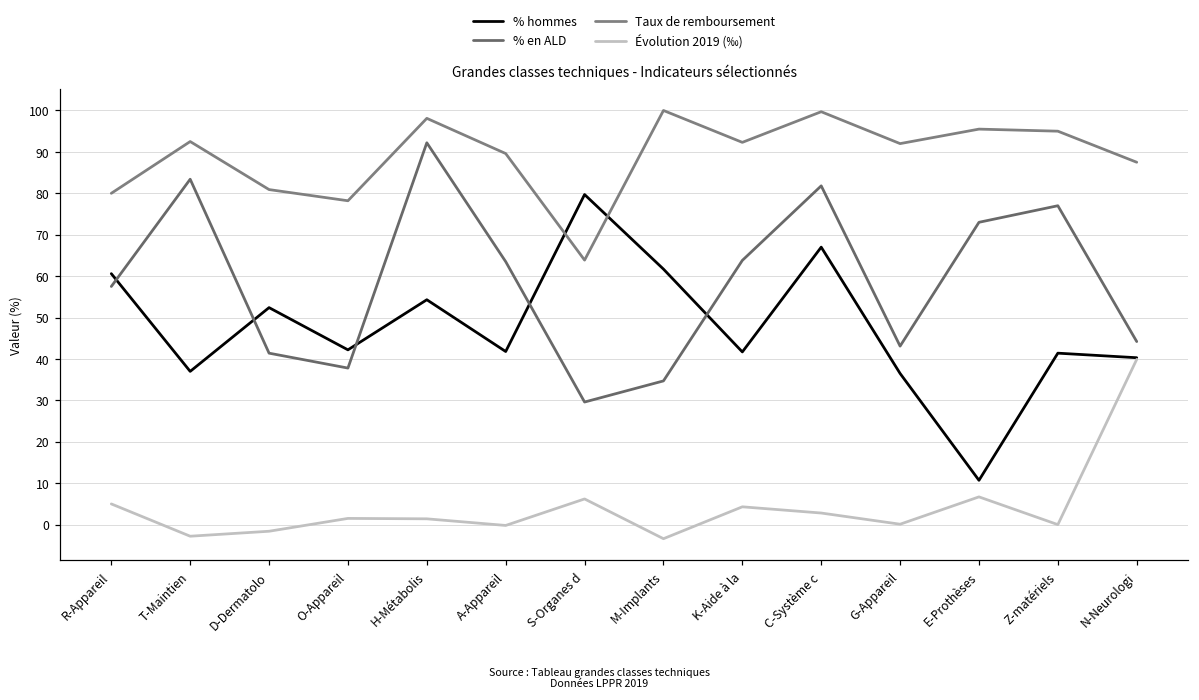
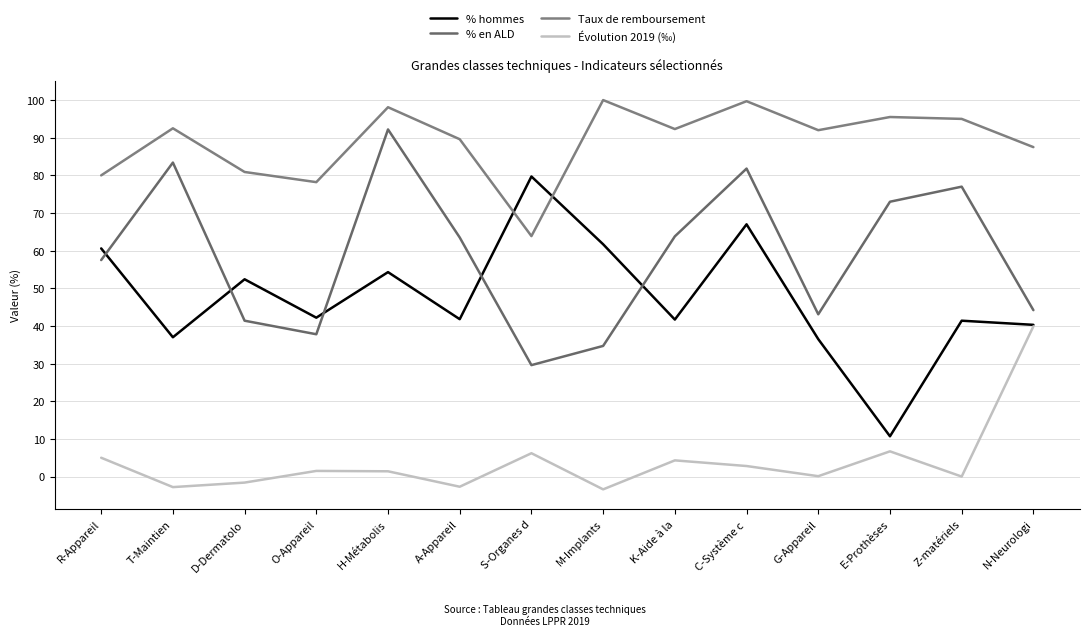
  {
    "% hommes": {
      "R-Appareil": 61,
      "T-Maintien": 37,
      "D-Dermatolo": 52,
      "O-Appareil": 42,
      "H-Métabolis": 54,
      "A-Appareil": 42,
      "S-Organes d": 80,
      "M-Implants": 62,
      "K-Aide à la": 42,
      "C-Système c": 67,
      "G-Appareil": 37,
      "E-Prothèses": 11,
      "Z-matériels": 41
    },
    "Évolution 2019 (‰)": {
      "R-Appareil": 5,
      "T-Maintien": -3,
      "D-Dermatolo": -2,
      "O-Appareil": 2,
      "H-Métabolis": 1,
-     "A-Appareil": 0,
+     "A-Appareil": -3,
      "S-Organes d": 6,
      "M-Implants": -3,
      "K-Aide à la": 4,
      "C-Système c": 3,
      "G-Appareil": 0,
      "E-Prothèses": 7,
      "Z-matériels": 0
    }
  }
